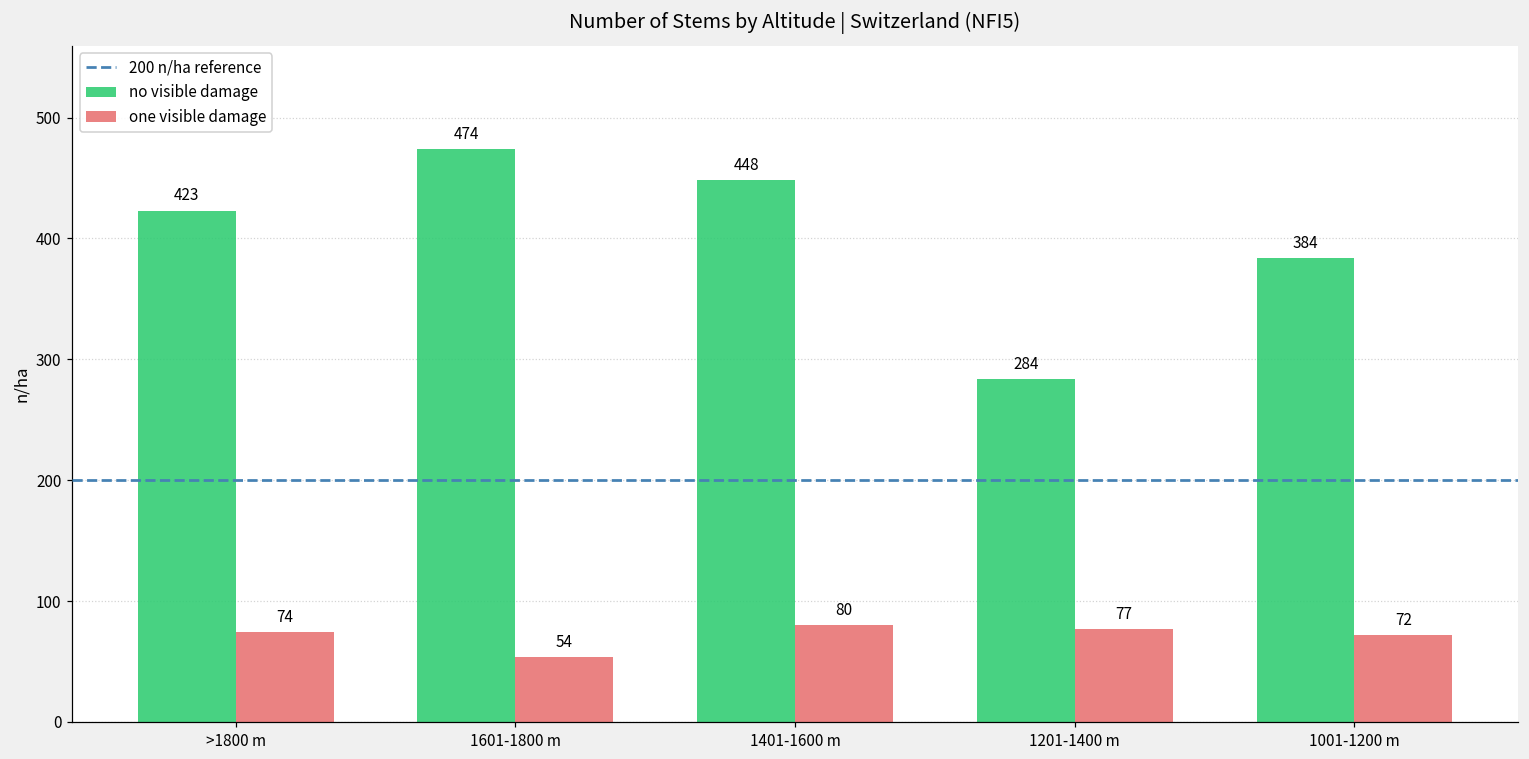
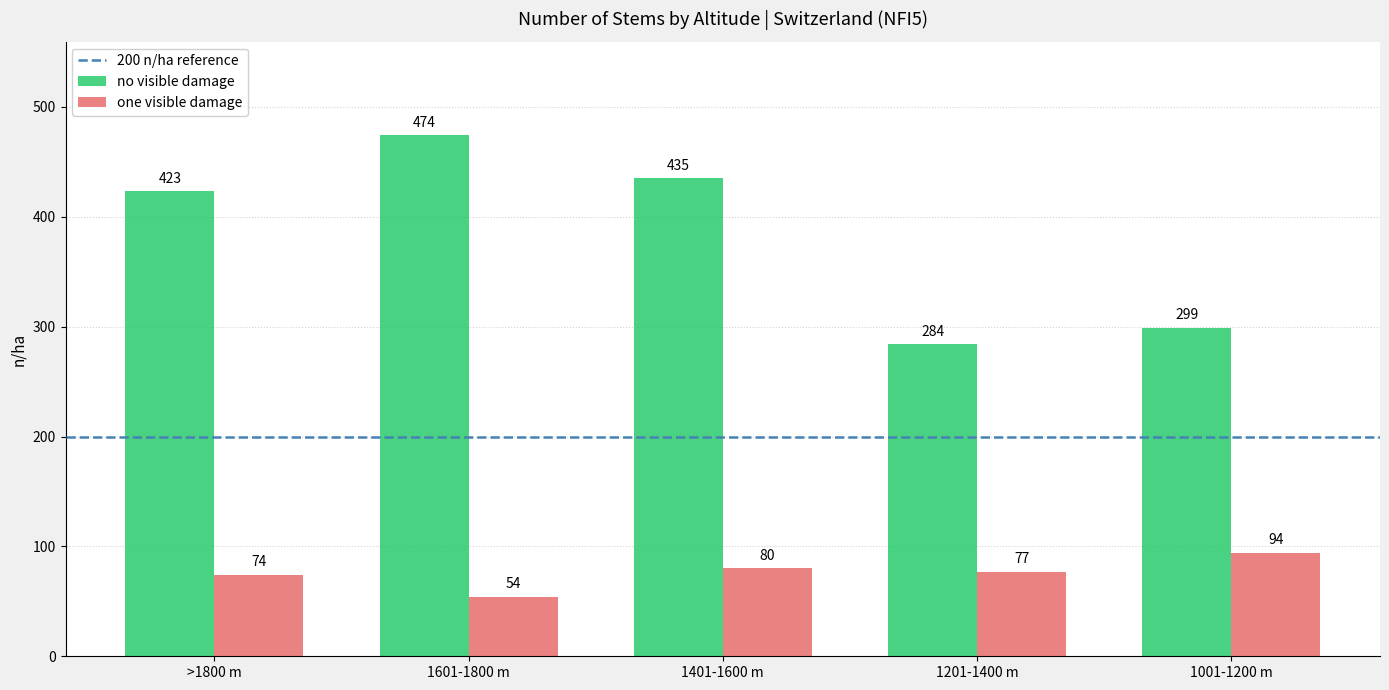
  {
    "no visible damage": {
      ">1800 m": 423,
      "1601-1800 m": 474,
-     "1401-1600 m": 448,
+     "1401-1600 m": 435,
      "1201-1400 m": 284,
-     "1001-1200 m": 384
+     "1001-1200 m": 299
    },
    "one visible damage": {
      ">1800 m": 74,
      "1601-1800 m": 54,
      "1401-1600 m": 80,
      "1201-1400 m": 77,
-     "1001-1200 m": 72
+     "1001-1200 m": 94
    }
  }
